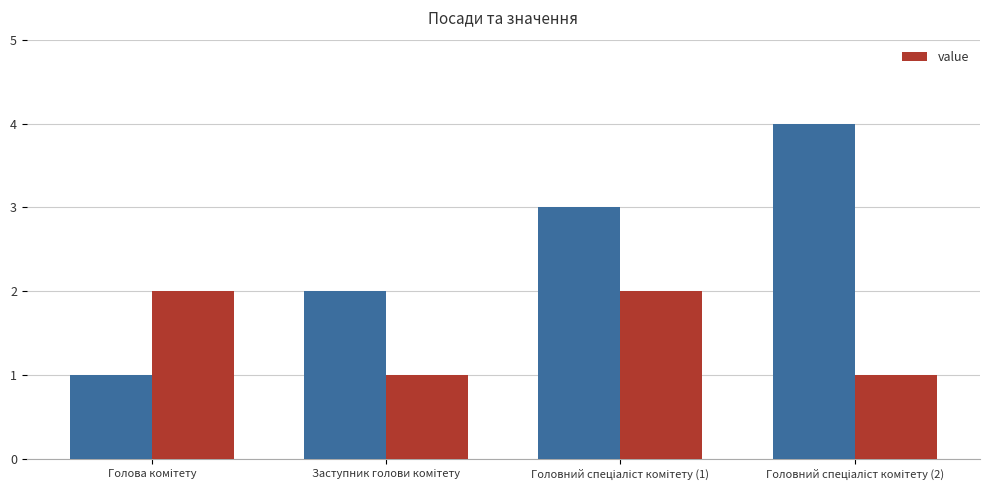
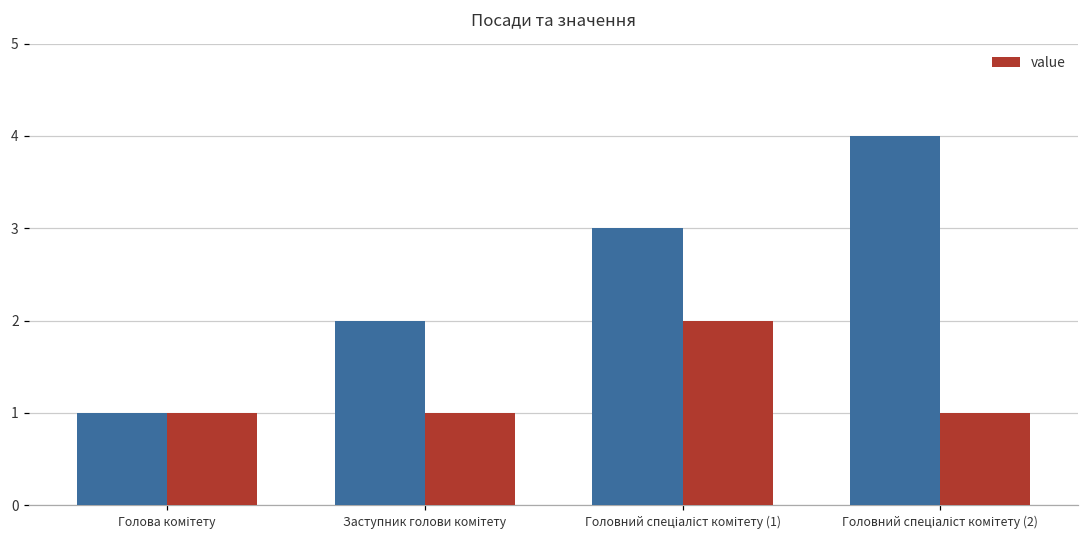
  {
    "value": {
-     "Голова комітету": 2,
+     "Голова комітету": 1,
      "Заступник голови комітету": 1,
      "Головний спеціаліст комітету (1)": 2,
      "Головний спеціаліст комітету (2)": 1
    }
  }
